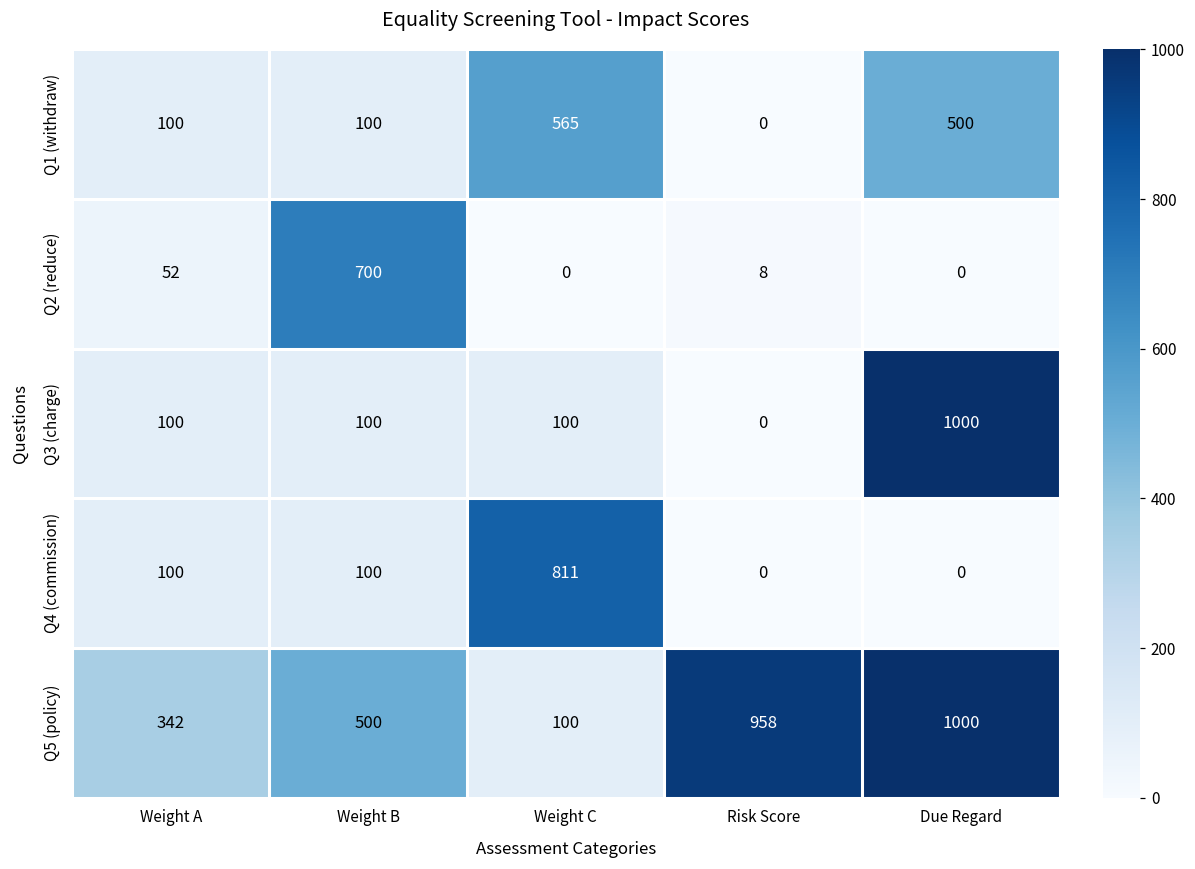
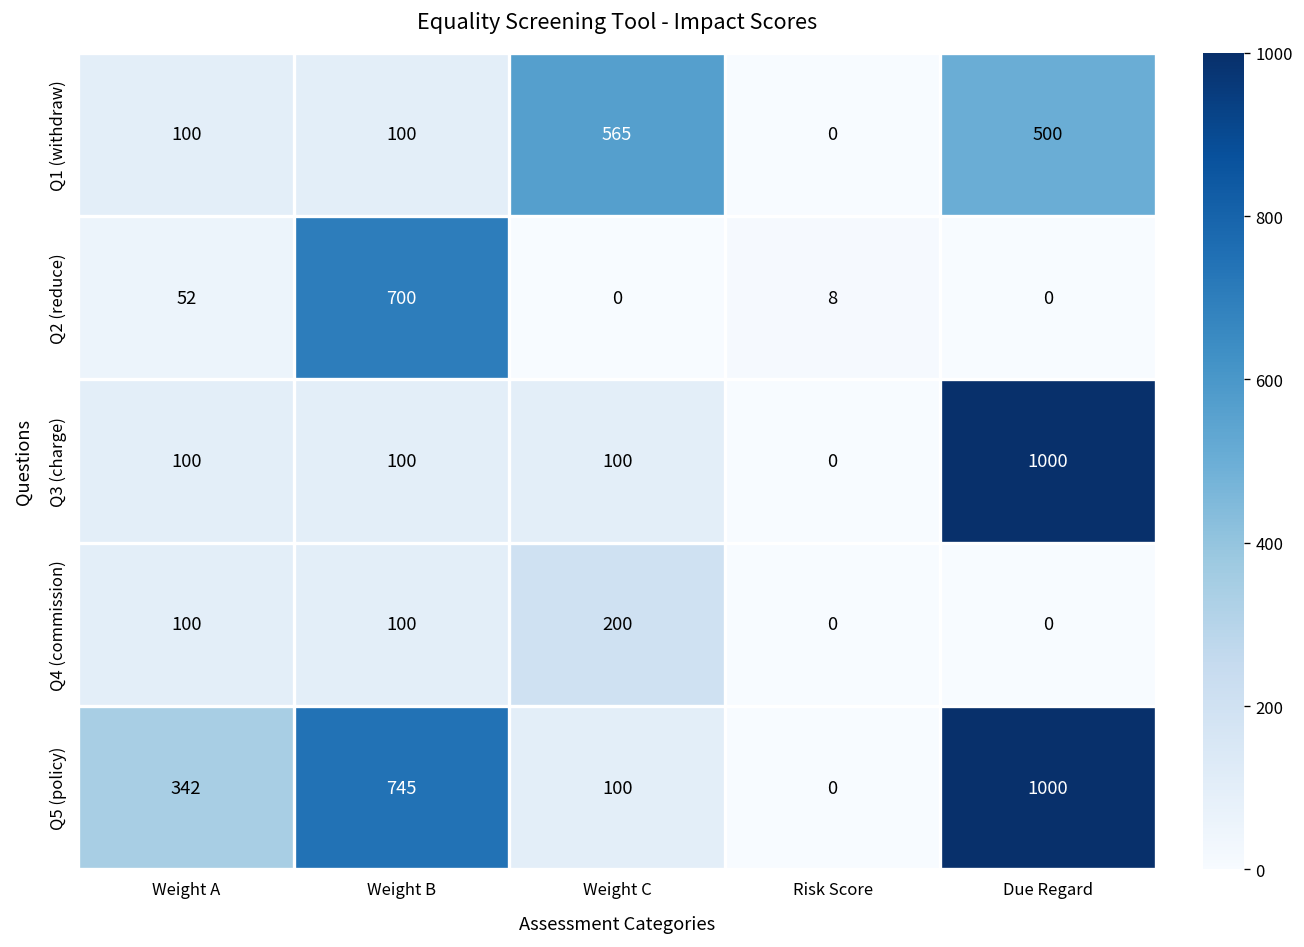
  {
    "Q1 (withdraw)": {
      "Weight A": 100,
      "Weight B": 100,
      "Weight C": 565,
      "Risk Score": 0,
      "Due Regard": 500
    },
    "Q2 (reduce)": {
      "Weight A": 52,
      "Weight B": 700,
      "Weight C": 0,
      "Risk Score": 8,
      "Due Regard": 0
    },
    "Q3 (charge)": {
      "Weight A": 100,
      "Weight B": 100,
      "Weight C": 100,
      "Risk Score": 0,
      "Due Regard": 1000
    },
    "Q4 (commission)": {
      "Weight A": 100,
      "Weight B": 100,
-     "Weight C": 811,
+     "Weight C": 200,
      "Risk Score": 0,
      "Due Regard": 0
    },
    "Q5 (policy)": {
      "Weight A": 342,
-     "Weight B": 500,
+     "Weight B": 745,
      "Weight C": 100,
-     "Risk Score": 958,
+     "Risk Score": 0,
      "Due Regard": 1000
    }
  }
